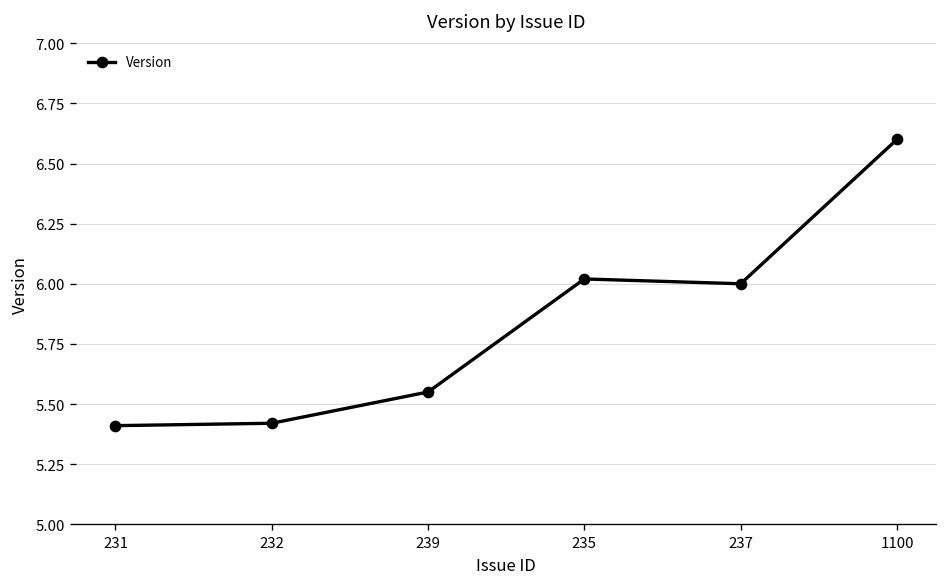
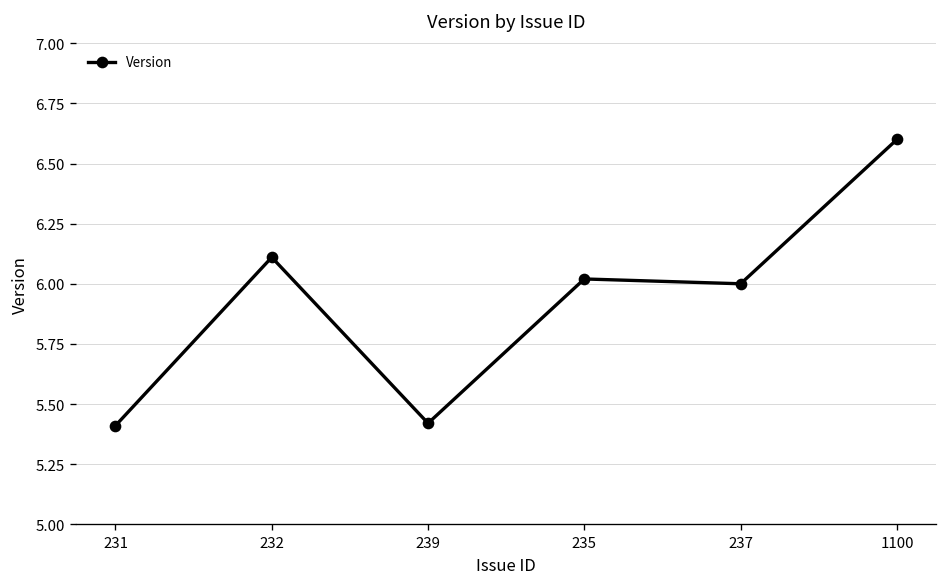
  {
    "231": 5.41,
-   "232": 5.42,
-   "239": 5.55,
+   "232": 6.11,
+   "239": 5.42,
    "235": 6.02,
    "237": 6.00,
    "1100": 6.60
  }
